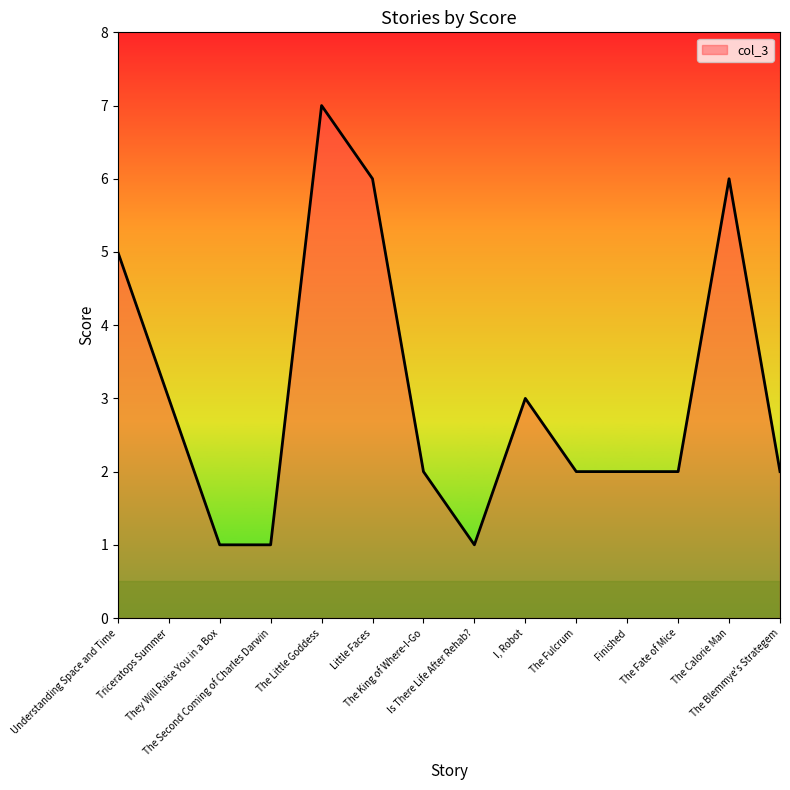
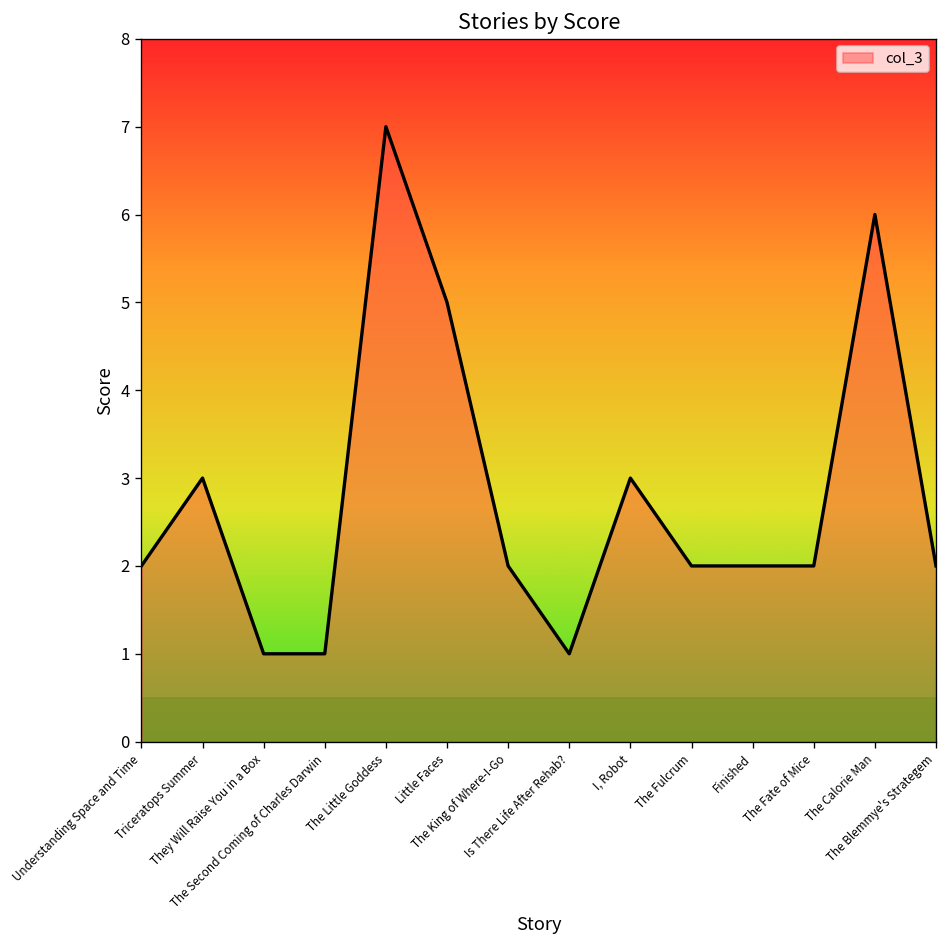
  {
-   "Understanding Space and Time": 5,
+   "Understanding Space and Time": 2,
    "Triceratops Summer": 3,
    "They Will Raise You in a Box": 1,
    "The Second Coming of Charles Darwin": 1,
    "The Little Goddess": 7,
-   "Little Faces": 6,
+   "Little Faces": 5,
    "The King of Where-I-Go": 2,
    "Is There Life After Rehab?": 1,
    "I, Robot": 3,
    "The Fulcrum": 2,
    "Finished": 2,
    "The Fate of Mice": 2,
    "The Calorie Man": 6,
    "The Blemmye's Strategem": 2
  }
